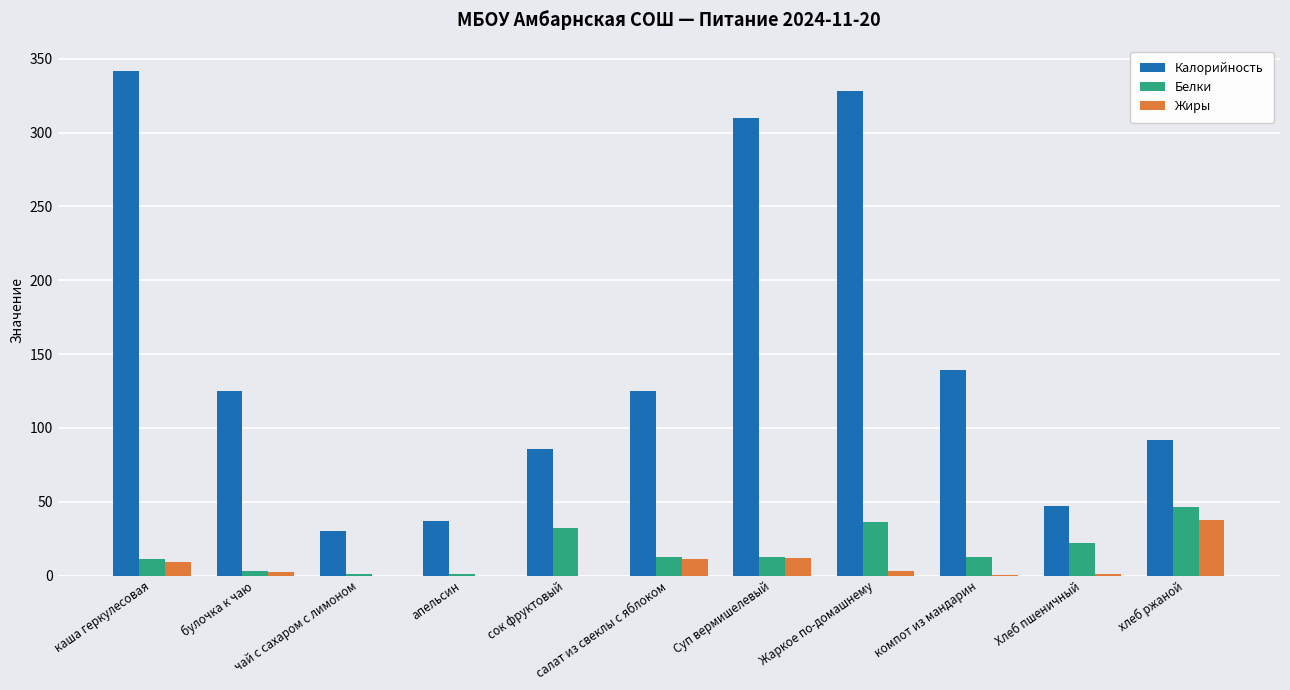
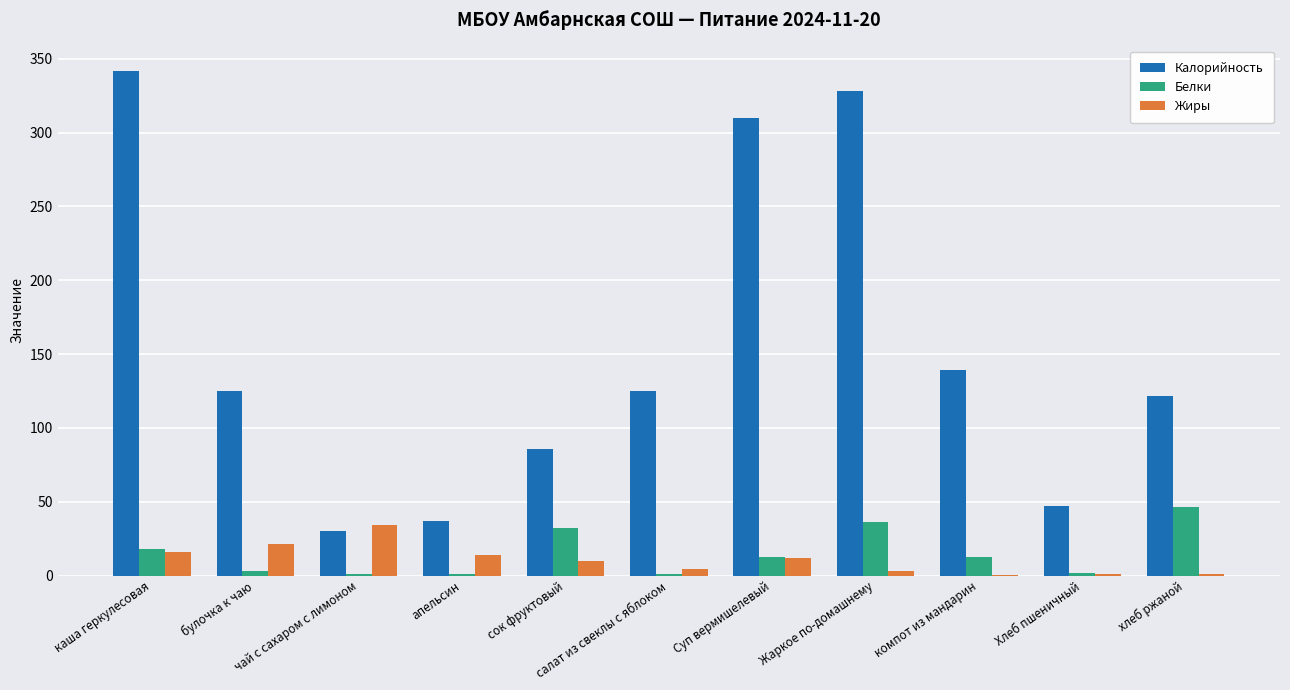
  {
    "Калорийность": {
      "каша геркулесовая": 342,
      "булочка к чаю": 125,
      "чай с сахаром с лимоном": 30,
      "апельсин": 37,
      "сок фруктовый": 86,
      "салат из свеклы с яблоком": 125,
      "Суп вермишелевый": 310,
      "Жаркое по-домашнему": 328,
      "компот из мандарин": 139,
      "Хлеб пшеничный": 47,
-     "хлеб ржаной": 92
+     "хлеб ржаной": 122
    },
    "Белки": {
-     "каша геркулесовая": 11,
+     "каша геркулесовая": 18,
      "булочка к чаю": 3,
      "сок фруктовый": 32,
-     "салат из свеклы с яблоком": 13,
+     "салат из свеклы с яблоком": 1,
      "Суп вермишелевый": 12,
      "Жаркое по-домашнему": 36,
      "компот из мандарин": 13,
-     "Хлеб пшеничный": 22,
+     "Хлеб пшеничный": 2,
      "хлеб ржаной": 47
    },
    "Жиры": {
-     "каша геркулесовая": 9,
-     "булочка к чаю": 2,
-     "чай с сахаром с лимоном": 0,
-     "апельсин": 0,
-     "сок фруктовый": 0,
-     "салат из свеклы с яблоком": 11,
+     "каша геркулесовая": 16,
+     "булочка к чаю": 21,
+     "чай с сахаром с лимоном": 34,
+     "апельсин": 14,
+     "сок фруктовый": 10,
+     "салат из свеклы с яблоком": 4,
      "Суп вермишелевый": 12,
      "Жаркое по-домашнему": 3,
-     "хлеб ржаной": 38
+     "хлеб ржаной": 1
    }
  }
